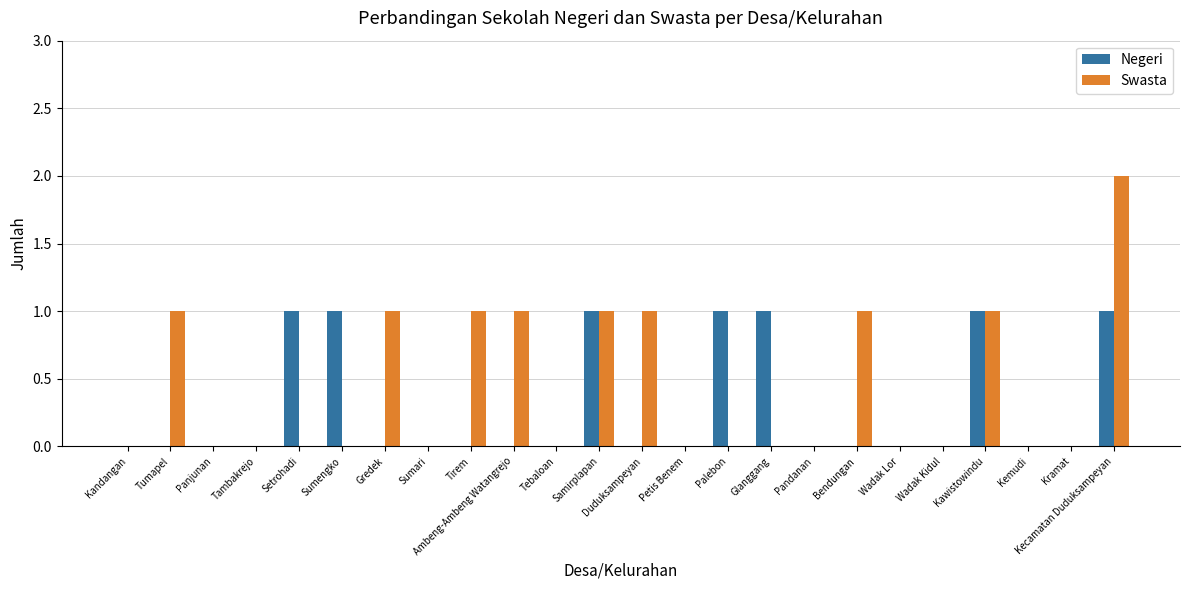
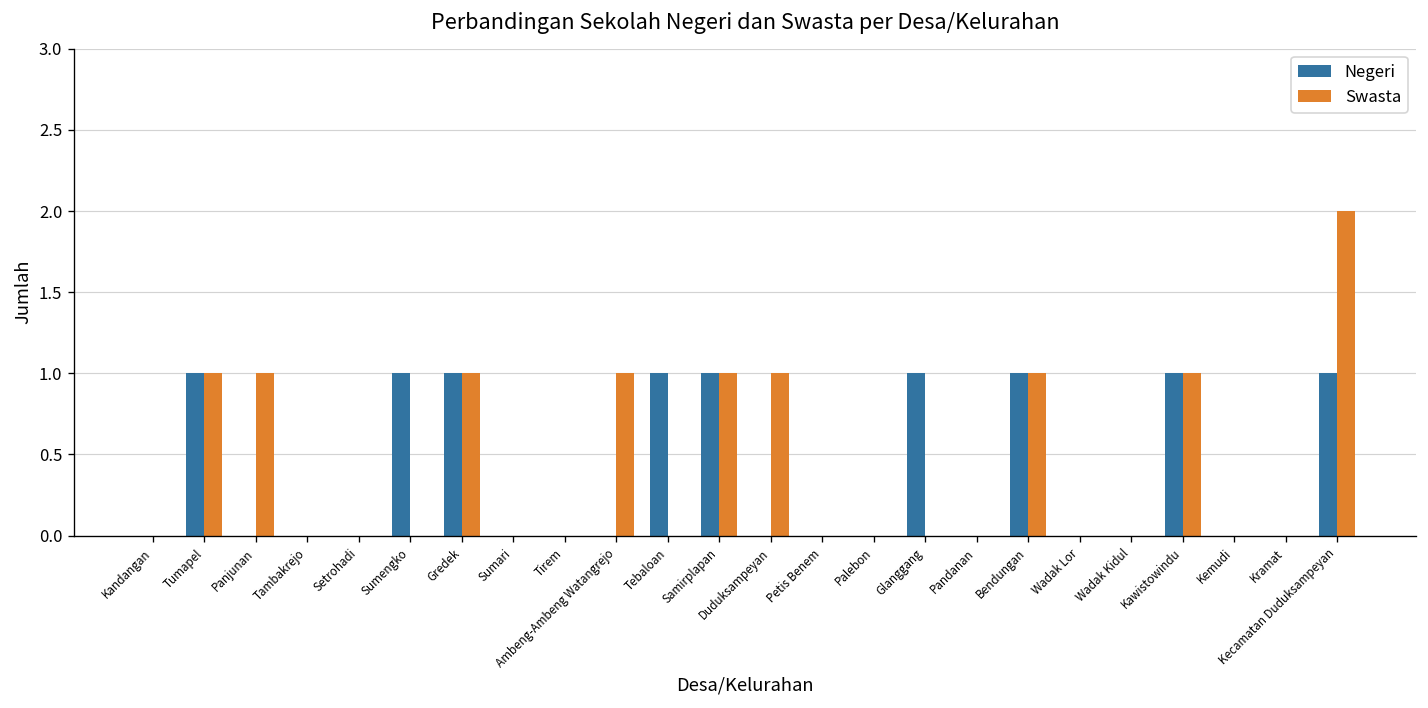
  {
    "Negeri": {
      "Kandangan": 0,
-     "Tumapel": 0,
+     "Tumapel": 1,
      "Panjunan": 0,
      "Tambakrejo": 0,
-     "Setrohadi": 1,
+     "Setrohadi": 0,
      "Sumengko": 1,
-     "Gredek": 0,
+     "Gredek": 1,
      "Sumari": 0,
      "Tirem": 0,
      "Ambeng-Ambeng Watangrejo": 0,
-     "Tebaloan": 0,
+     "Tebaloan": 1,
      "Samirplapan": 1,
      "Duduksampeyan": 0,
      "Petis Benem": 0,
-     "Palebon": 1,
+     "Palebon": 0,
      "Glanggang": 1,
      "Pandanan": 0,
-     "Bendungan": 0,
+     "Bendungan": 1,
      "Wadak Lor": 0,
      "Wadak Kidul": 0,
      "Kawistowindu": 1,
      "Kemudi": 0,
      "Kramat": 0,
      "Kecamatan Duduksampeyan": 1
    },
    "Swasta": {
      "Kandangan": 0,
      "Tumapel": 1,
-     "Panjunan": 0,
+     "Panjunan": 1,
      "Tambakrejo": 0,
      "Setrohadi": 0,
      "Sumengko": 0,
      "Gredek": 1,
      "Sumari": 0,
-     "Tirem": 1,
+     "Tirem": 0,
      "Ambeng-Ambeng Watangrejo": 1,
      "Tebaloan": 0,
      "Samirplapan": 1,
      "Duduksampeyan": 1,
      "Petis Benem": 0,
      "Palebon": 0,
      "Glanggang": 0,
      "Pandanan": 0,
      "Bendungan": 1,
      "Wadak Lor": 0,
      "Wadak Kidul": 0,
      "Kawistowindu": 1,
      "Kemudi": 0,
      "Kramat": 0,
      "Kecamatan Duduksampeyan": 2
    }
  }
